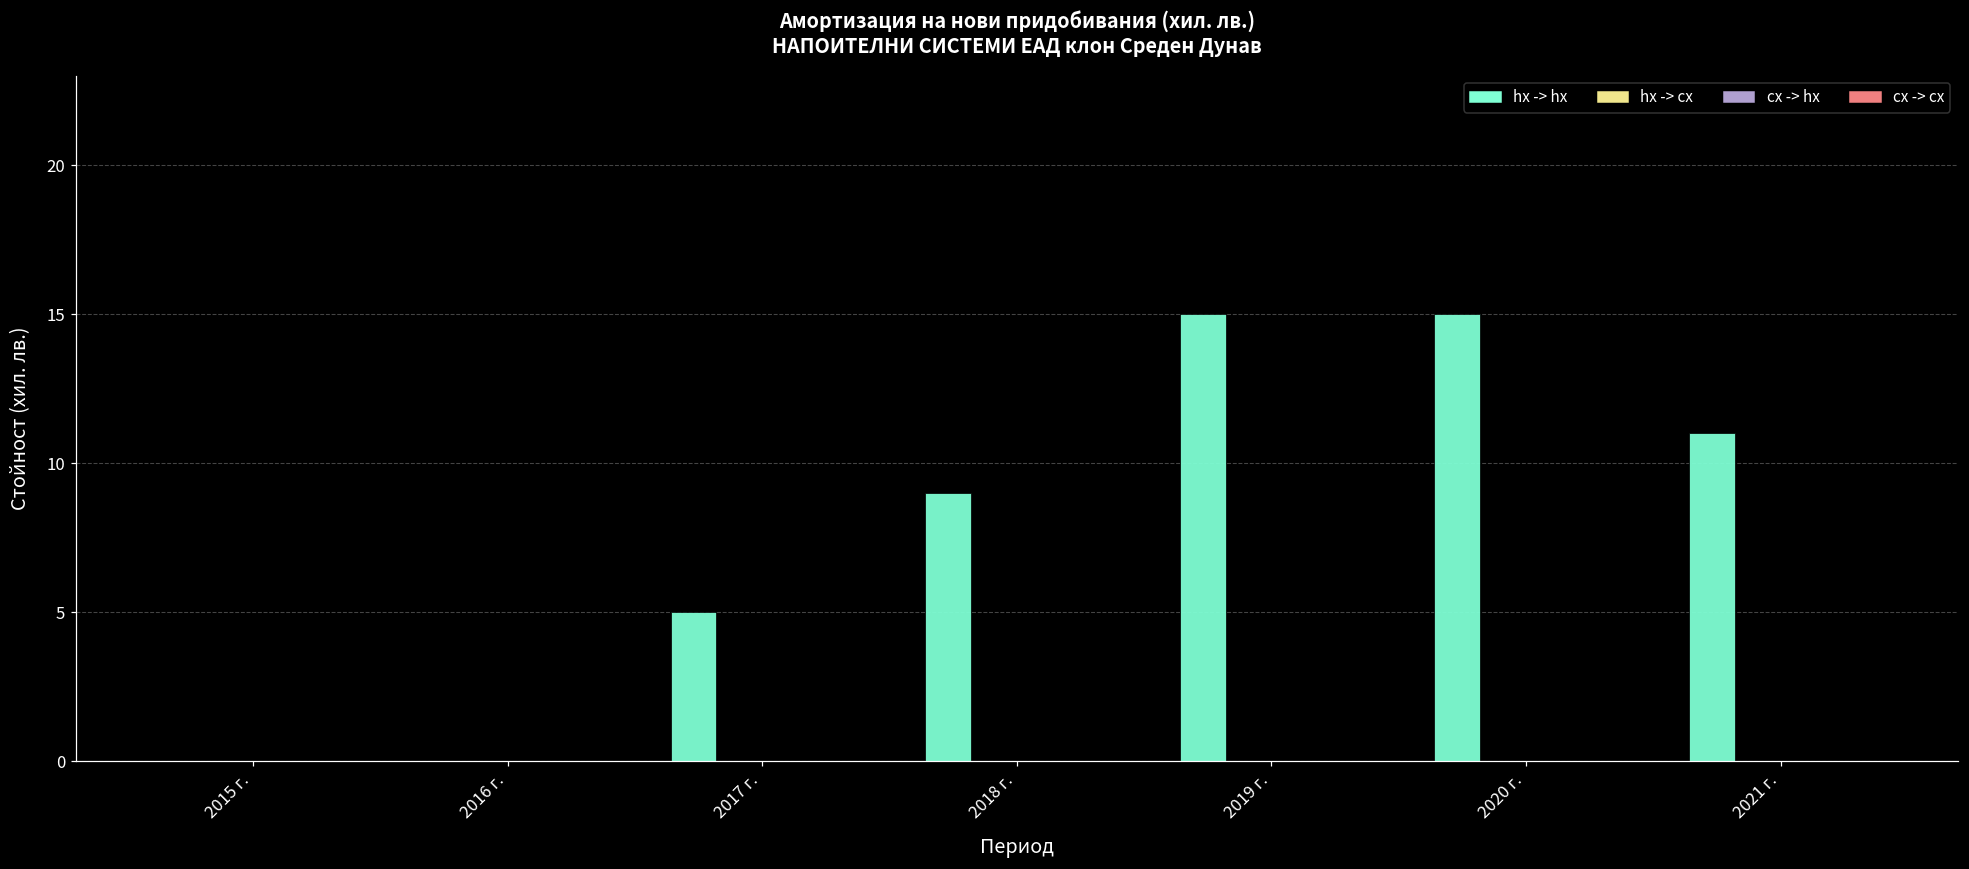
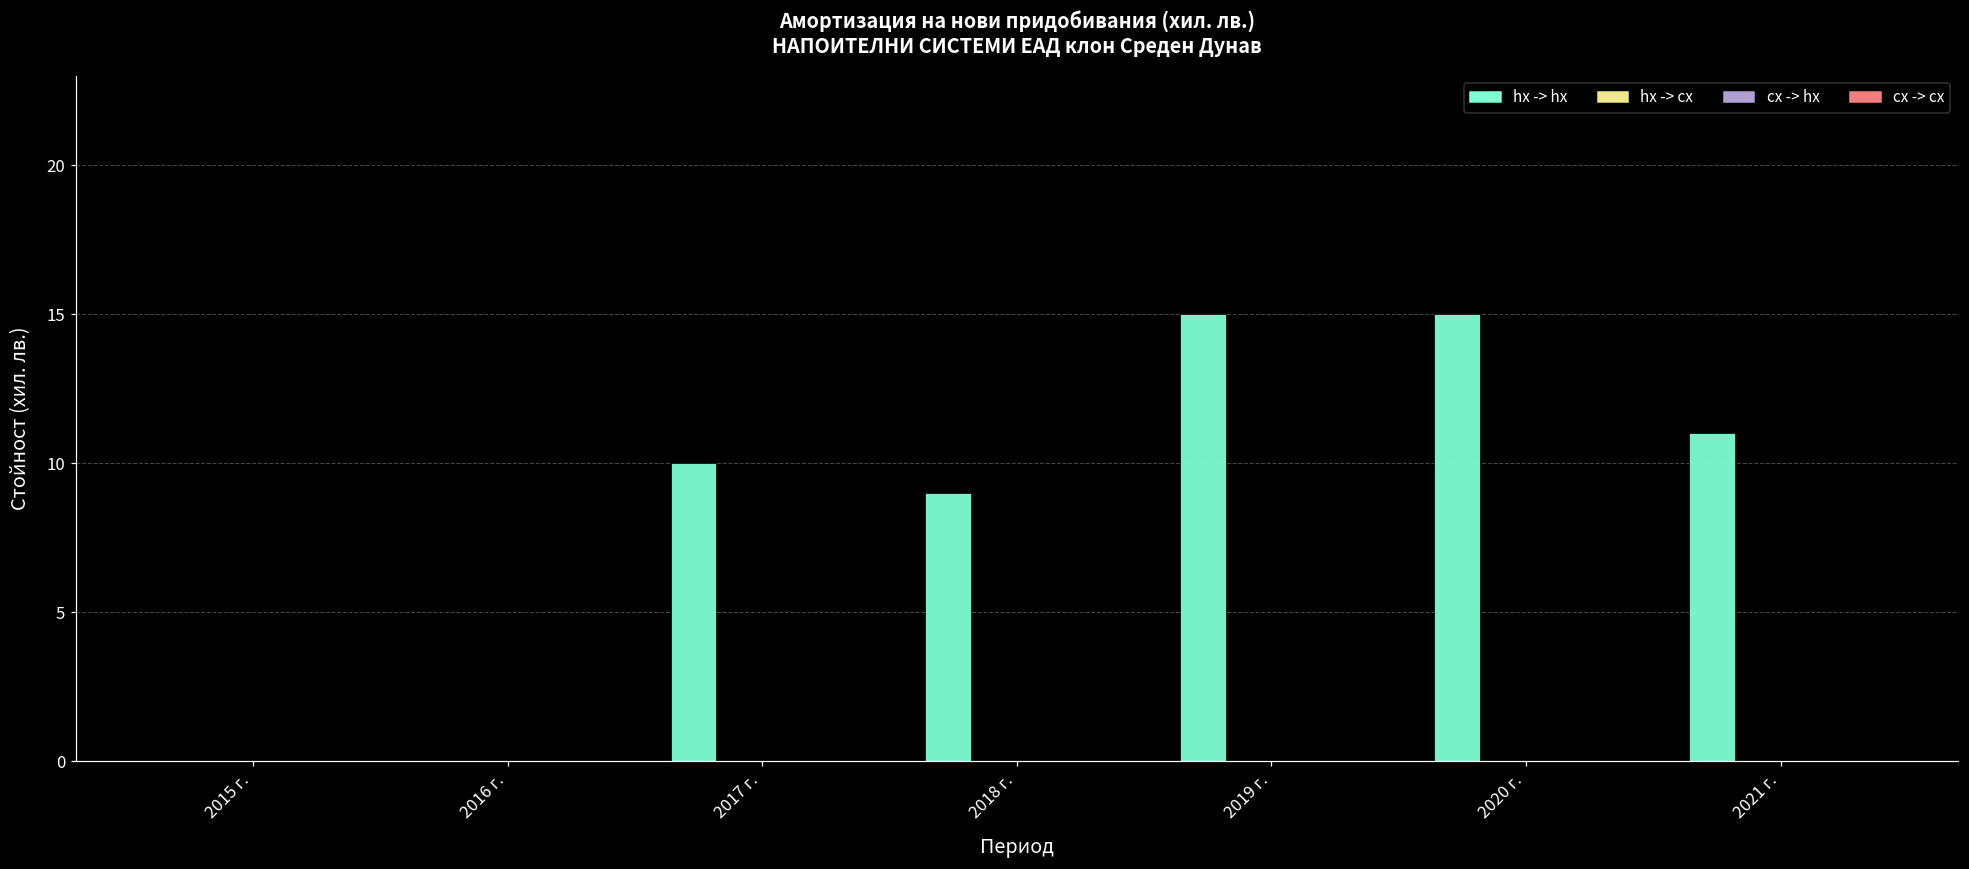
  {
    "hx -> hx": {
      "2015 г.": 0,
      "2016 г.": 0,
-     "2017 г.": 5,
+     "2017 г.": 10,
      "2018 г.": 9,
      "2019 г.": 15,
      "2020 г.": 15,
      "2021 г.": 11
    },
    "hx -> cx": {
      "2015 г.": 0,
      "2016 г.": 0,
      "2017 г.": 0,
      "2018 г.": 0,
      "2019 г.": 0,
      "2020 г.": 0,
      "2021 г.": 0
    },
    "cx -> hx": {
      "2015 г.": 0,
      "2016 г.": 0,
      "2017 г.": 0,
      "2018 г.": 0,
      "2019 г.": 0,
      "2020 г.": 0,
      "2021 г.": 0
    },
    "cx -> cx": {
      "2015 г.": 0,
      "2016 г.": 0,
      "2017 г.": 0,
      "2018 г.": 0,
      "2019 г.": 0,
      "2020 г.": 0,
      "2021 г.": 0
    }
  }
